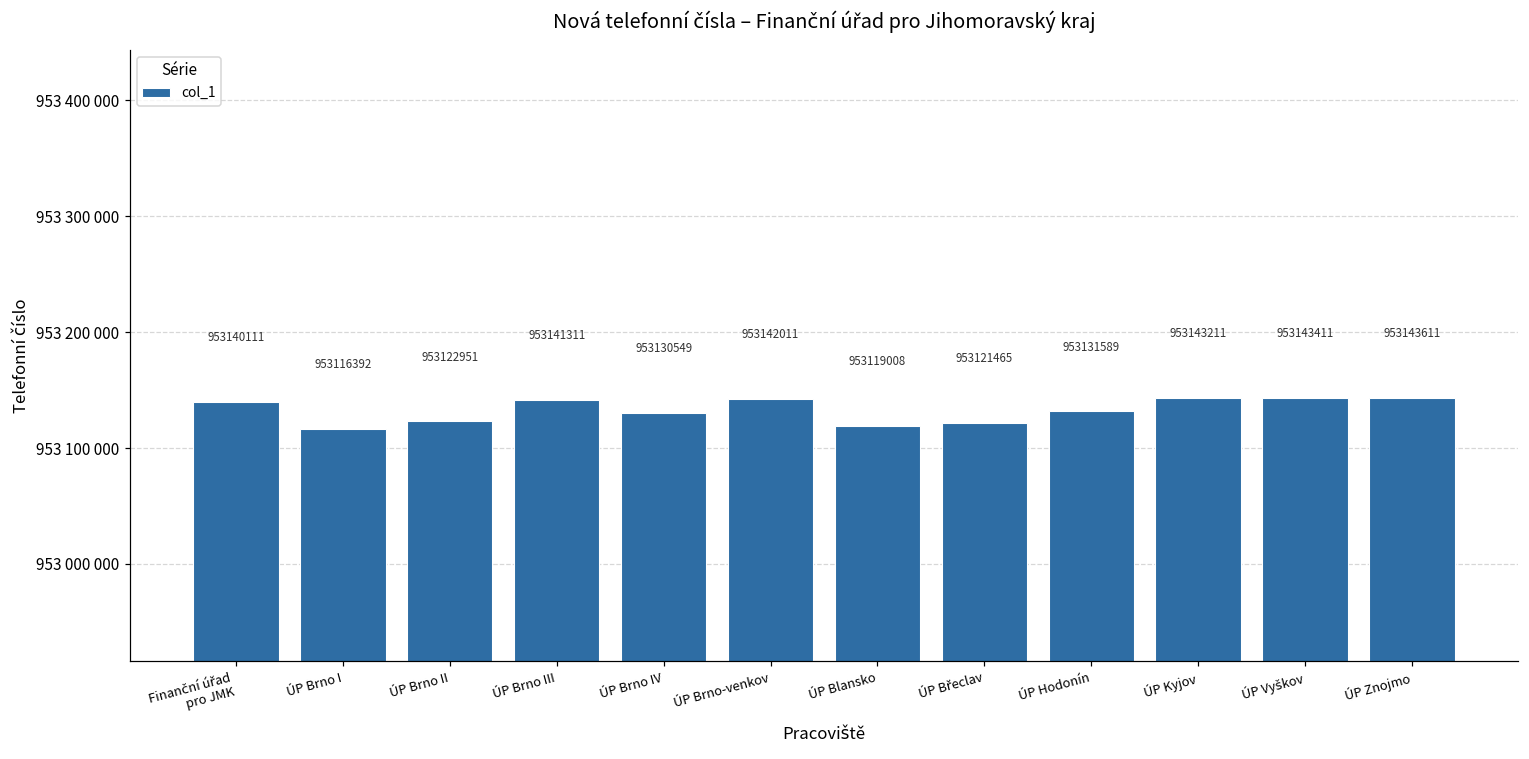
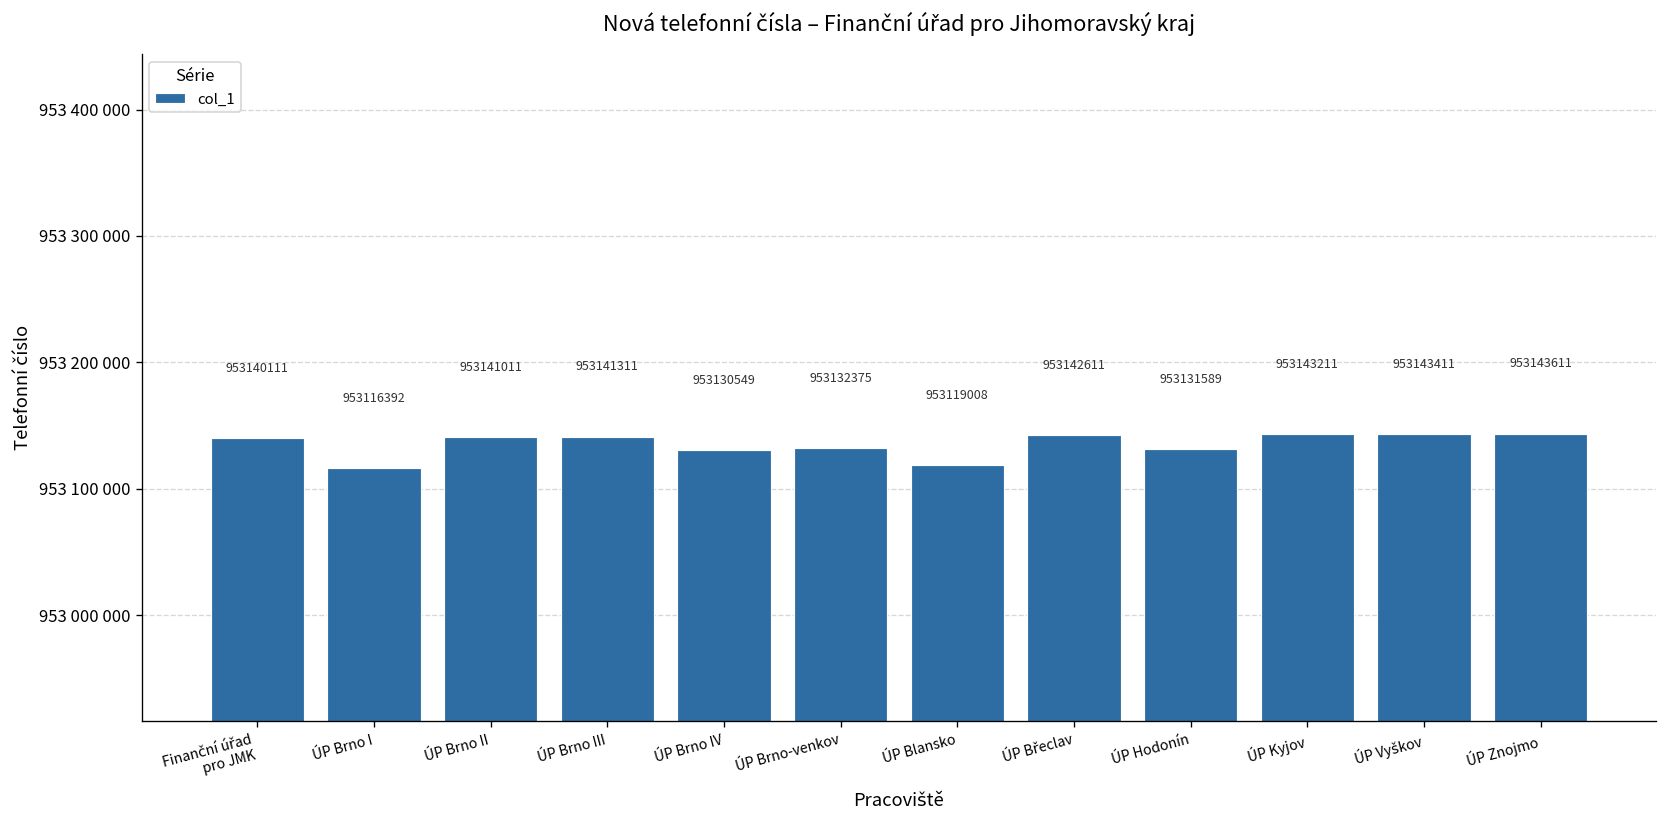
  {
-   "ÚP Brno II": 953122951,
-   "ÚP Brno-venkov": 953142011,
-   "ÚP Břeclav": 953121465
+   "ÚP Brno II": 953141011,
+   "ÚP Brno-venkov": 953132375,
+   "ÚP Břeclav": 953142611
  }
